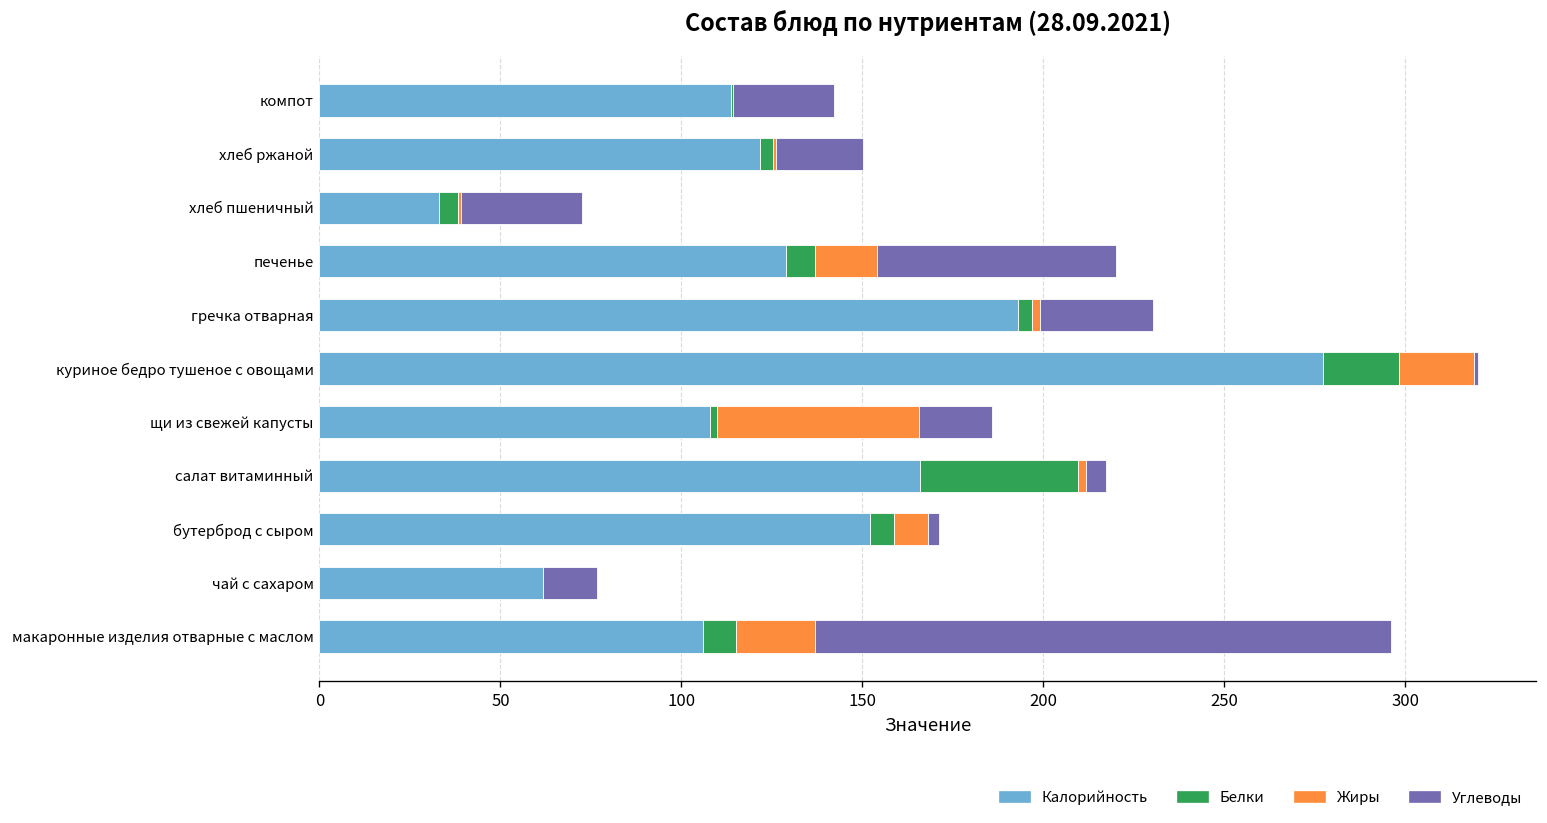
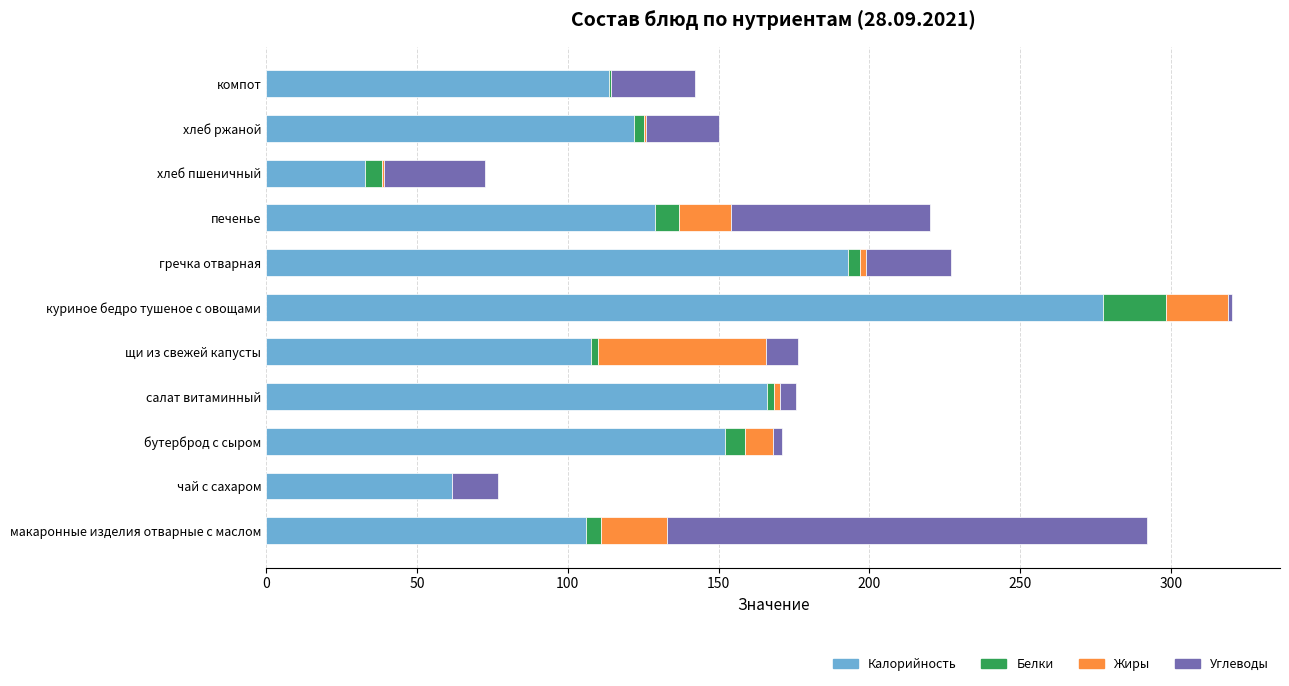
  {
    "Калорийность": {
      "компот": 114,
      "хлеб ржаной": 122,
      "хлеб пшеничный": 33,
      "печенье": 129,
      "гречка отварная": 193,
      "куриное бедро тушеное с овощами": 277,
      "щи из свежей капусты": 108,
      "салат витаминный": 166,
      "бутерброд с сыром": 152,
      "чай с сахаром": 62,
      "макаронные изделия отварные с маслом": 106
    },
    "Белки": {
      "хлеб ржаной": 4,
      "хлеб пшеничный": 5,
      "печенье": 8,
      "гречка отварная": 4,
      "куриное бедро тушеное с овощами": 21,
      "щи из свежей капусты": 2,
-     "салат витаминный": 44,
+     "салат витаминный": 2,
      "бутерброд с сыром": 7,
-     "макаронные изделия отварные с маслом": 9
+     "макаронные изделия отварные с маслом": 5
    },
    "Жиры": {
      "компот": 0,
      "печенье": 17,
      "гречка отварная": 2,
      "куриное бедро тушеное с овощами": 21,
      "щи из свежей капусты": 56,
      "салат витаминный": 2,
      "бутерброд с сыром": 9,
      "макаронные изделия отварные с маслом": 22
    },
    "Углеводы": {
      "компот": 28,
      "хлеб ржаной": 24,
      "хлеб пшеничный": 34,
      "печенье": 66,
-     "гречка отварная": 31,
+     "гречка отварная": 28,
      "куриное бедро тушеное с овощами": 1,
-     "щи из свежей капусты": 20,
+     "щи из свежей капусты": 11,
      "салат витаминный": 5,
      "бутерброд с сыром": 3,
      "чай с сахаром": 15,
      "макаронные изделия отварные с маслом": 159
    }
  }
